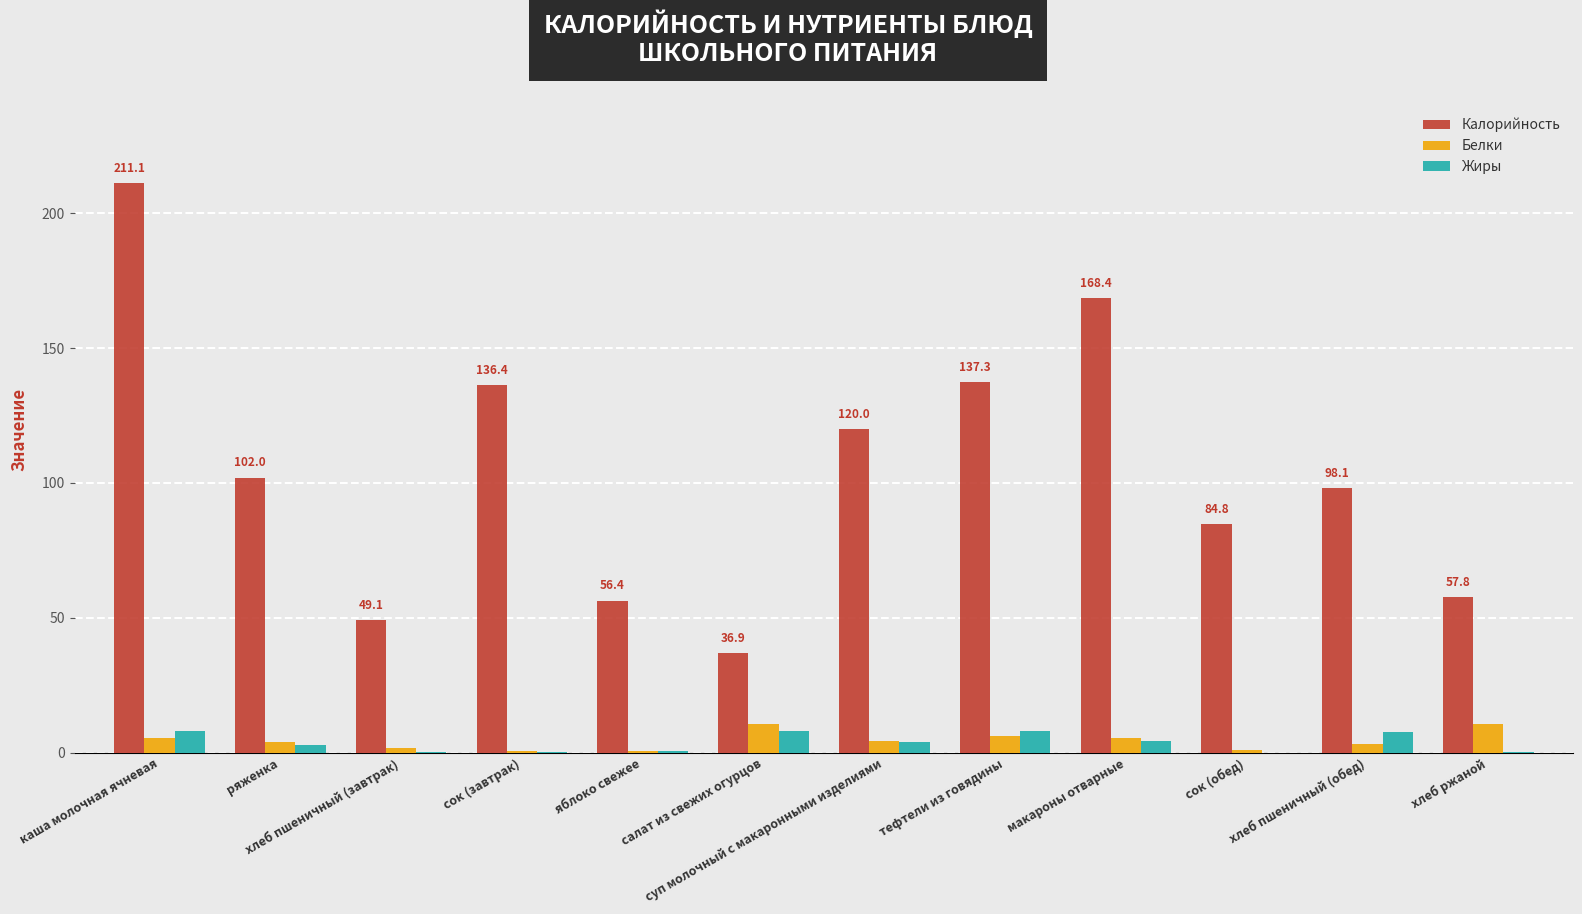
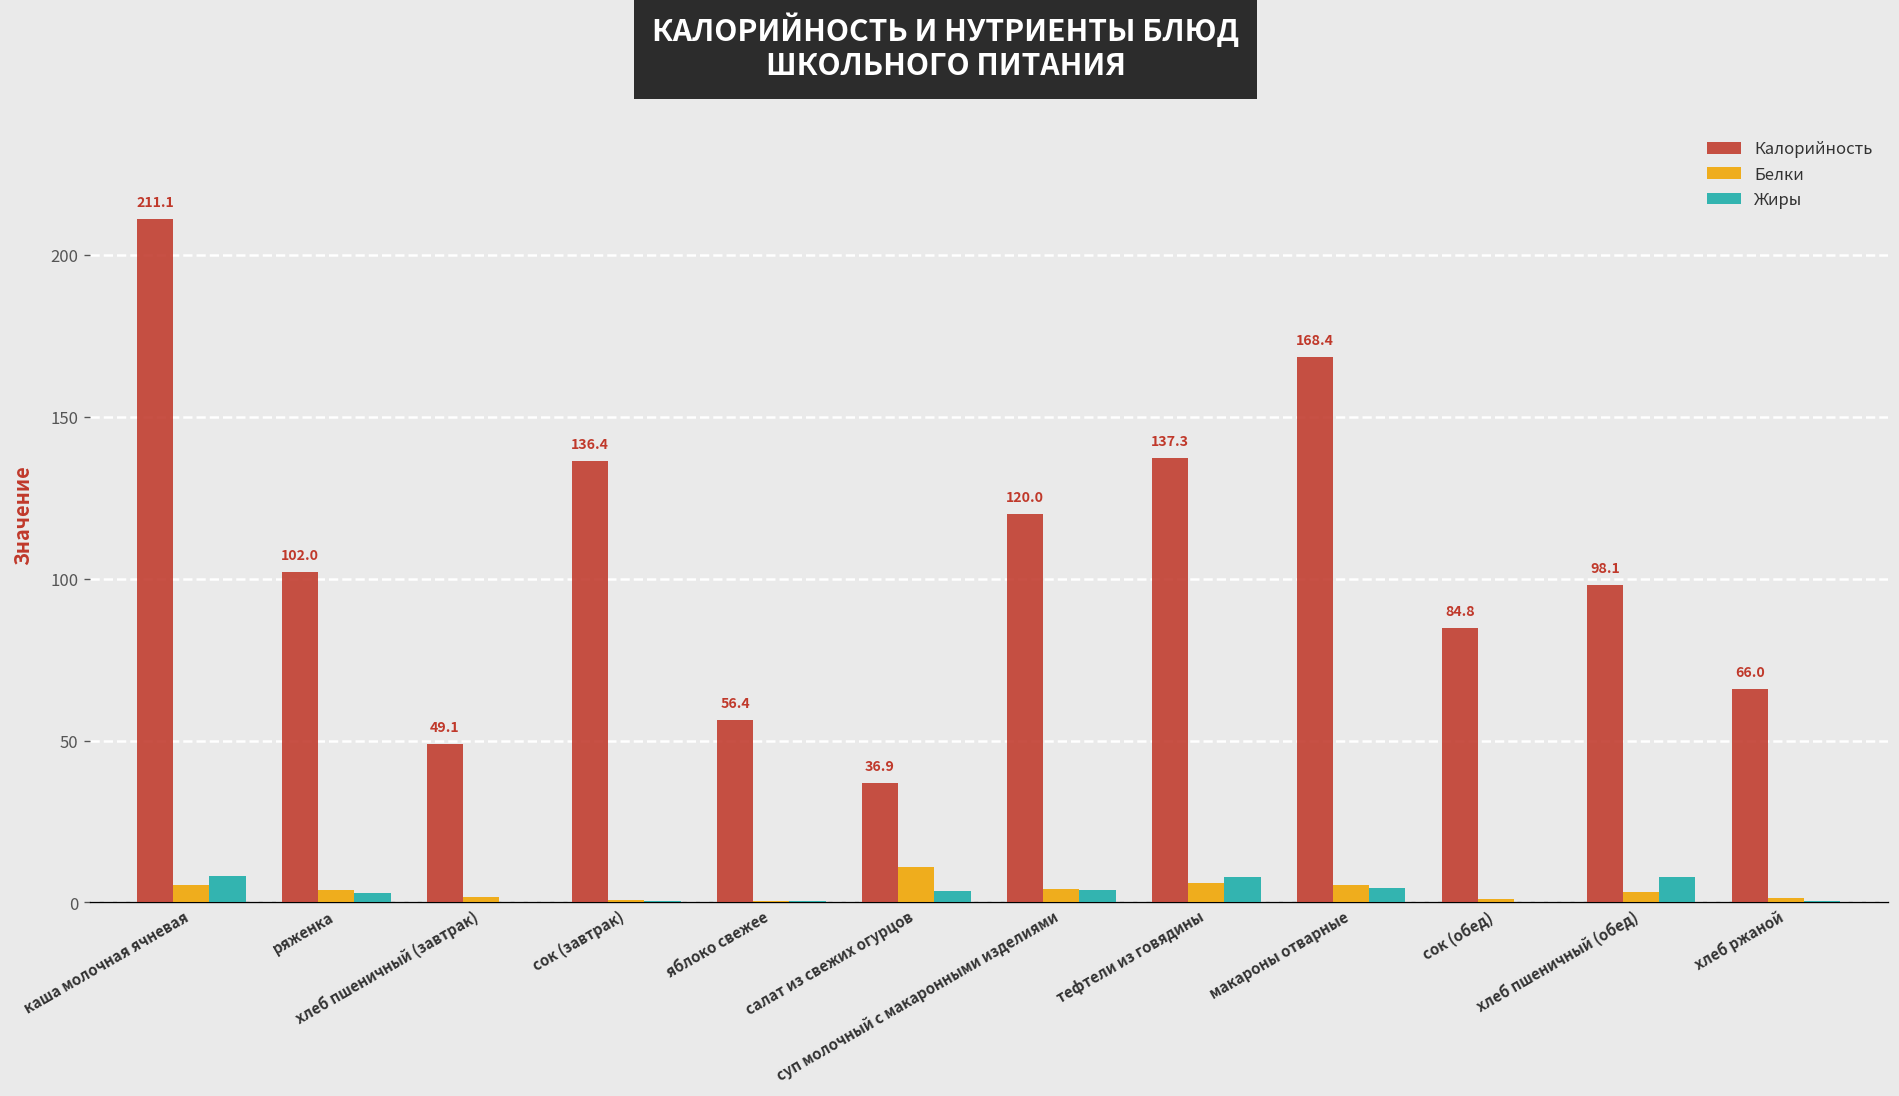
  {
    "Калорийность": {
      "каша молочная ячневая": 211.1,
      "ряженка": 102.0,
      "хлеб пшеничный (завтрак)": 49.1,
      "сок (завтрак)": 136.4,
      "яблоко свежее": 56.4,
      "салат из свежих огурцов": 36.9,
      "суп молочный с макаронными изделиями": 120.0,
      "тефтели из говядины": 137.3,
      "макароны отварные": 168.4,
      "сок (обед)": 84.8,
      "хлеб пшеничный (обед)": 98.1,
-     "хлеб ржаной": 57.8
+     "хлеб ржаной": 66.0
    },
    "Белки": {
      "каша молочная ячневая": 5,
      "ряженка": 4,
      "хлеб пшеничный (завтрак)": 2,
      "салат из свежих огурцов": 11,
      "суп молочный с макаронными изделиями": 4,
      "тефтели из говядины": 6,
      "макароны отварные": 6,
      "сок (обед)": 1,
      "хлеб пшеничный (обед)": 3,
-     "хлеб ржаной": 11
+     "хлеб ржаной": 1
    },
    "Жиры": {
      "каша молочная ячневая": 8,
      "ряженка": 3,
-     "салат из свежих огурцов": 8,
+     "салат из свежих огурцов": 4,
      "суп молочный с макаронными изделиями": 4,
      "тефтели из говядины": 8,
      "макароны отварные": 5,
      "сок (обед)": 0,
      "хлеб пшеничный (обед)": 8
    }
  }
